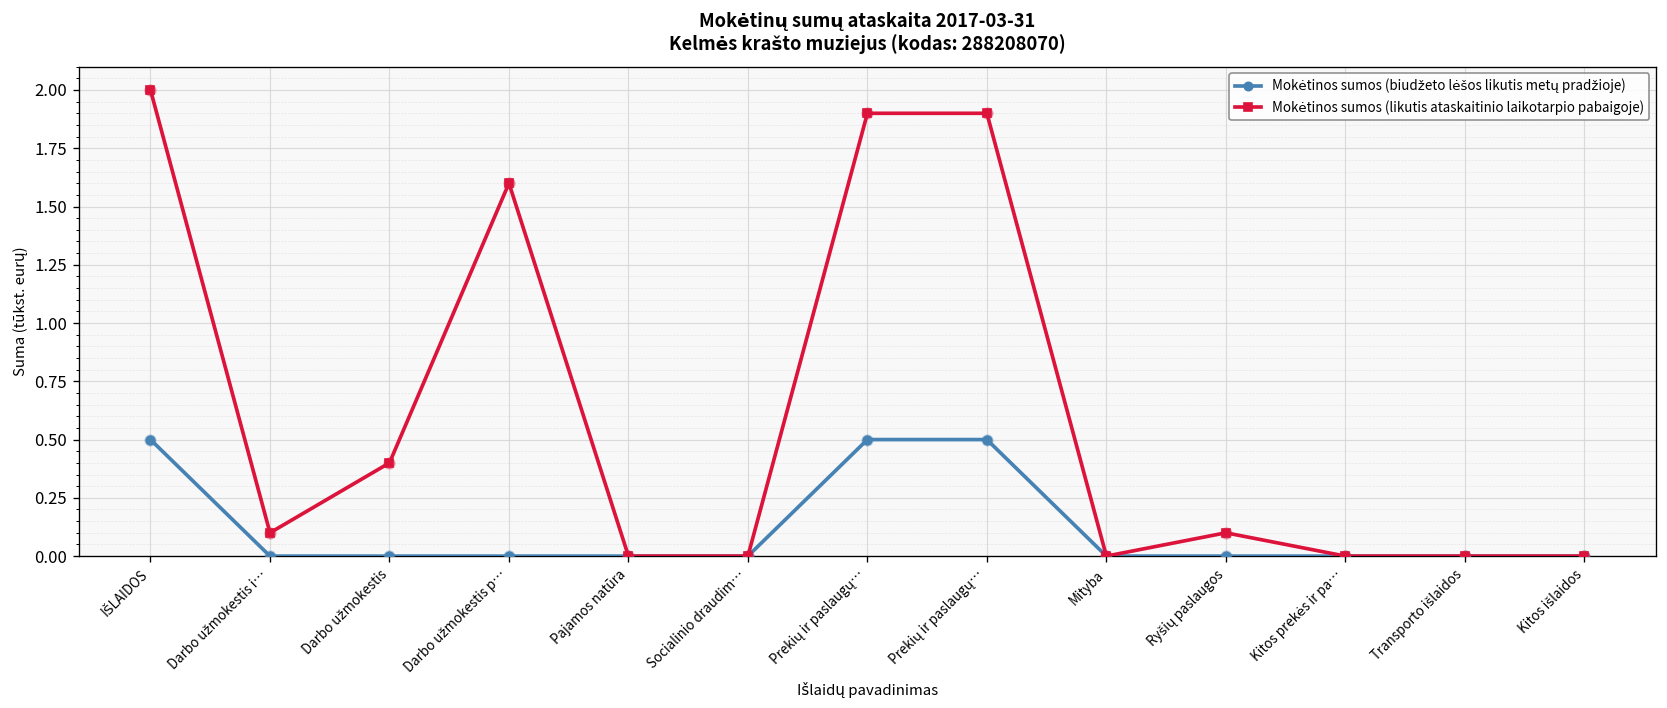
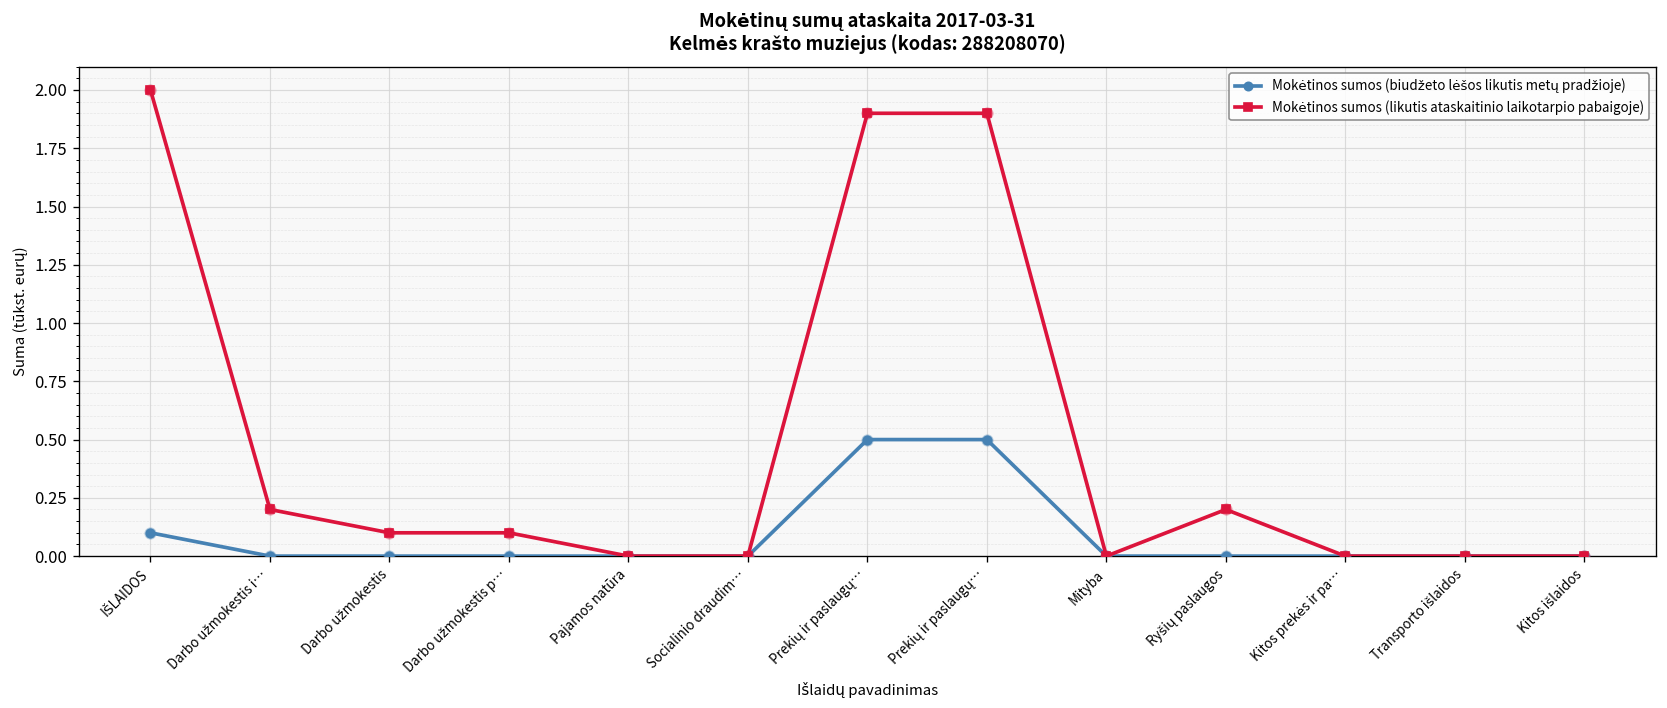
  {
    "Mokėtinos sumos (biudžeto lėšos likutis metų pradžioje)": {
-     "IŠLAIDOS": 0.5,
+     "IŠLAIDOS": 0.1,
      "Darbo užmokestis i…": 0.0,
      "Darbo užmokestis": 0.0,
      "Darbo užmokestis p…": 0.0,
      "Ryšių paslaugos": 0.0
    },
    "Mokėtinos sumos (likutis ataskaitinio laikotarpio pabaigoje)": {
      "IŠLAIDOS": 2.0,
-     "Darbo užmokestis i…": 0.1,
-     "Darbo užmokestis": 0.4,
-     "Darbo užmokestis p…": 1.6,
-     "Ryšių paslaugos": 0.1
+     "Darbo užmokestis i…": 0.2,
+     "Darbo užmokestis": 0.1,
+     "Darbo užmokestis p…": 0.1,
+     "Ryšių paslaugos": 0.2
    }
  }
